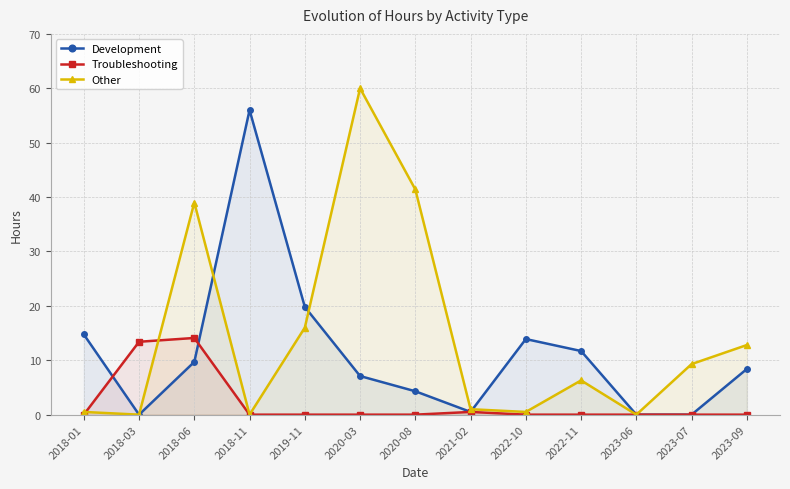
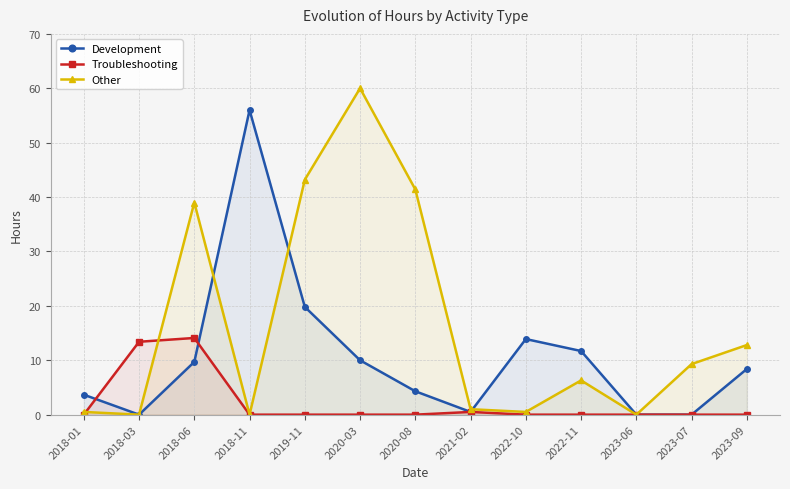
  {
    "Development": {
-     "2018-01": 15,
+     "2018-01": 4,
      "2018-06": 10,
      "2018-11": 56,
      "2019-11": 20,
-     "2020-03": 7,
+     "2020-03": 10,
      "2020-08": 4,
      "2022-10": 14,
      "2022-11": 12,
      "2023-09": 8
    },
    "Troubleshooting": {
      "2018-01": 0,
      "2018-03": 13,
      "2018-06": 14,
      "2019-11": 0,
      "2020-03": 0,
      "2020-08": 0,
      "2022-10": 0,
      "2022-11": 0,
      "2023-09": 0
    },
    "Other": {
      "2018-01": 1,
      "2018-06": 39,
-     "2019-11": 16,
+     "2019-11": 43,
      "2020-03": 60,
      "2020-08": 41,
      "2021-02": 1,
      "2022-10": 1,
      "2022-11": 6,
      "2023-07": 9,
      "2023-09": 13
    }
  }
